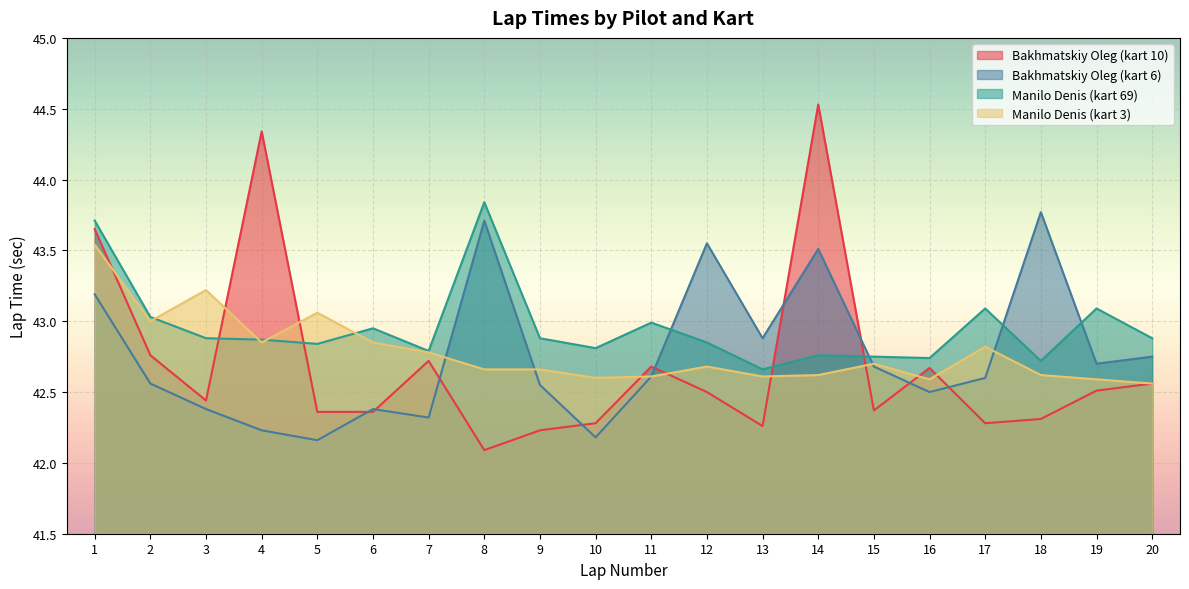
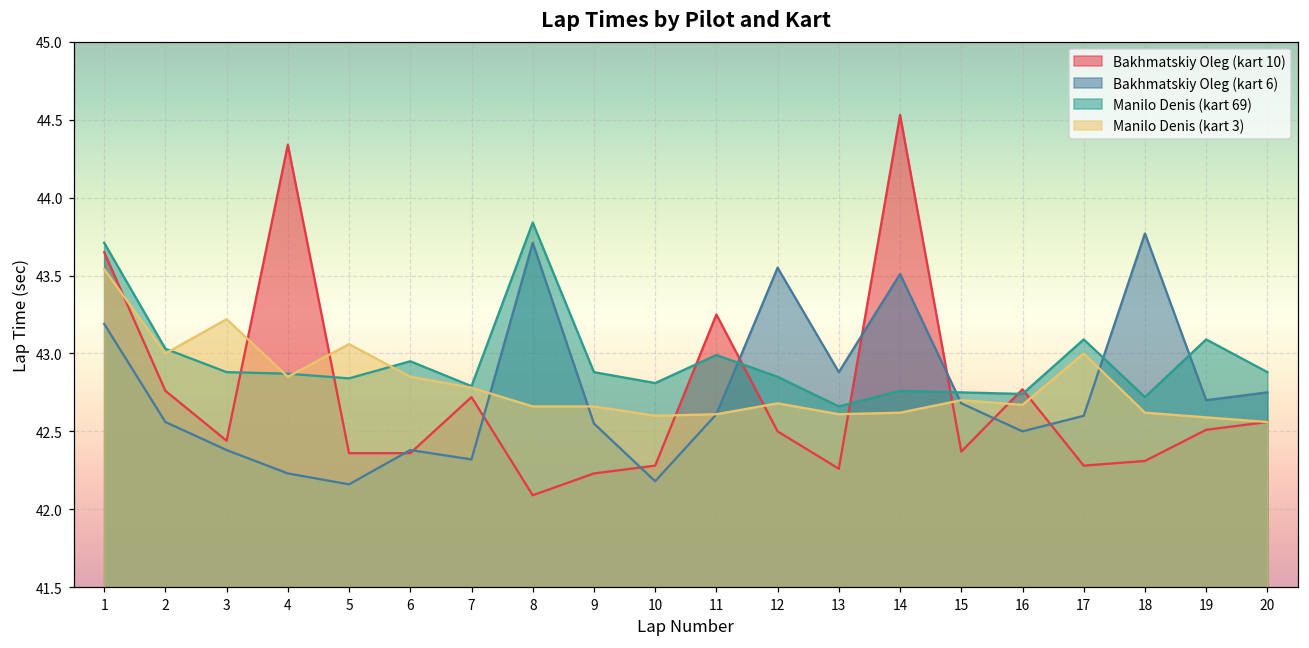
  {
    "Bakhmatskiy Oleg (kart 10)": {
      "1": 43.65,
      "2": 42.76,
      "3": 42.44,
      "4": 44.34,
      "5": 42.36,
      "6": 42.36,
      "7": 42.72,
      "8": 42.09,
      "9": 42.23,
      "10": 42.28,
-     "11": 42.68,
+     "11": 43.25,
      "12": 42.50,
      "13": 42.26,
      "14": 44.53,
      "15": 42.37,
-     "16": 42.67,
+     "16": 42.77,
      "17": 42.28,
      "18": 42.31,
      "19": 42.51
    },
    "Manilo Denis (kart 3)": {
      "1": 43.54,
      "2": 43.00,
      "3": 43.22,
      "4": 42.85,
      "5": 43.06,
      "6": 42.85,
      "8": 42.66,
      "9": 42.66,
      "10": 42.60,
      "12": 42.68,
      "13": 42.61,
      "14": 42.62,
      "15": 42.70,
-     "16": 42.59,
-     "17": 42.82,
+     "16": 42.67,
+     "17": 43.00,
      "18": 42.62,
      "19": 42.59
    }
  }
